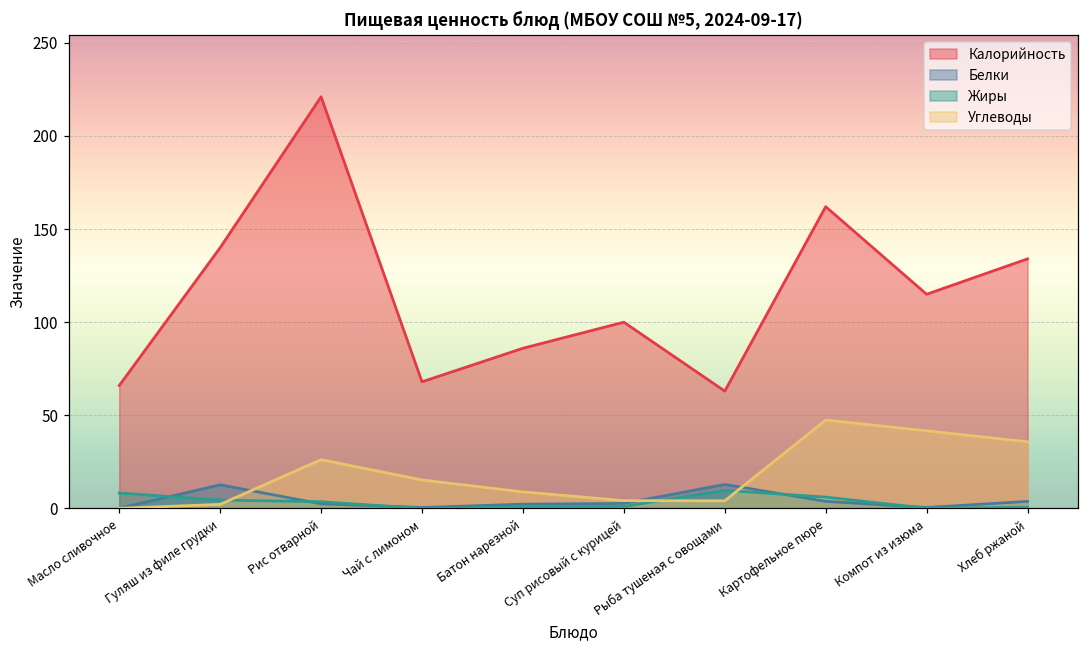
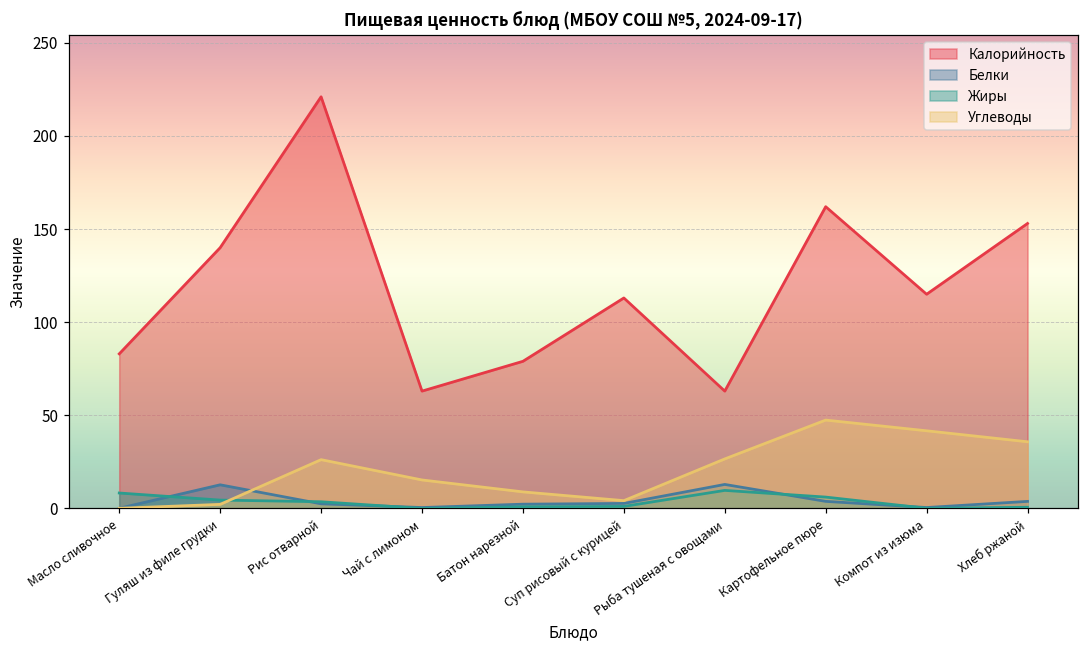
  {
    "Калорийность": {
-     "Масло сливочное": 66,
+     "Масло сливочное": 83,
      "Гуляш из филе грудки": 140,
      "Рис отварной": 221,
-     "Чай с лимоном": 68,
-     "Батон нарезной": 86,
-     "Суп рисовый с курицей": 100,
+     "Чай с лимоном": 63,
+     "Батон нарезной": 79,
+     "Суп рисовый с курицей": 113,
      "Рыба тушеная с овощами": 63,
      "Картофельное пюре": 162,
      "Компот из изюма": 115,
-     "Хлеб ржаной": 134
+     "Хлеб ржаной": 153
    },
    "Углеводы": {
      "Гуляш из филе грудки": 2,
      "Рис отварной": 26,
      "Чай с лимоном": 15,
      "Батон нарезной": 9,
      "Суп рисовый с курицей": 4,
-     "Рыба тушеная с овощами": 4,
+     "Рыба тушеная с овощами": 27,
      "Картофельное пюре": 47,
      "Компот из изюма": 42,
      "Хлеб ржаной": 36
    }
  }
